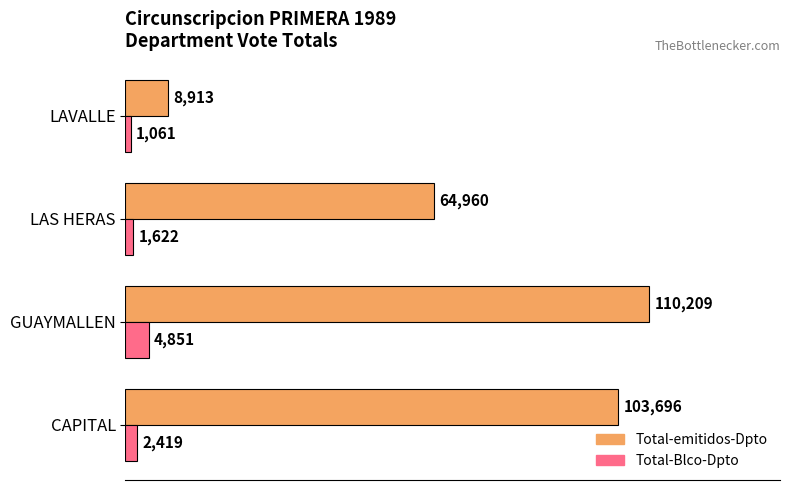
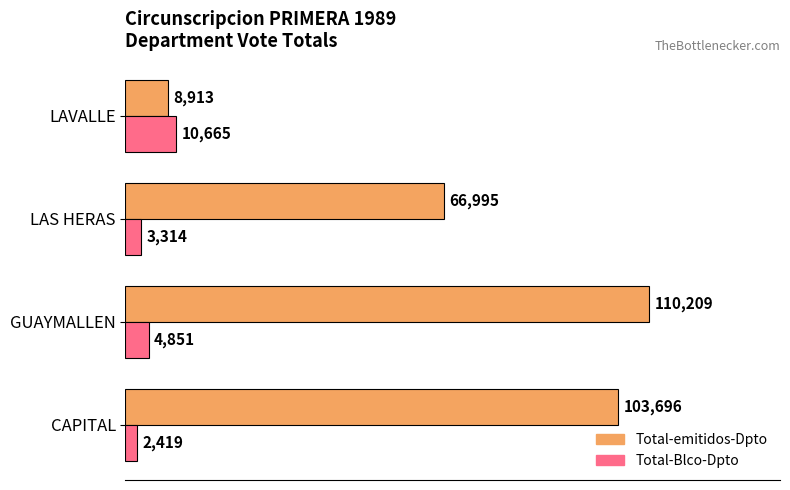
  {
    "Total-emitidos-Dpto": {
      "LAVALLE": "8,913",
-     "LAS HERAS": "64,960",
+     "LAS HERAS": "66,995",
      "GUAYMALLEN": "110,209",
      "CAPITAL": "103,696"
    },
    "Total-Blco-Dpto": {
-     "LAVALLE": "1,061",
-     "LAS HERAS": "1,622",
+     "LAVALLE": "10,665",
+     "LAS HERAS": "3,314",
      "GUAYMALLEN": "4,851",
      "CAPITAL": "2,419"
    }
  }
